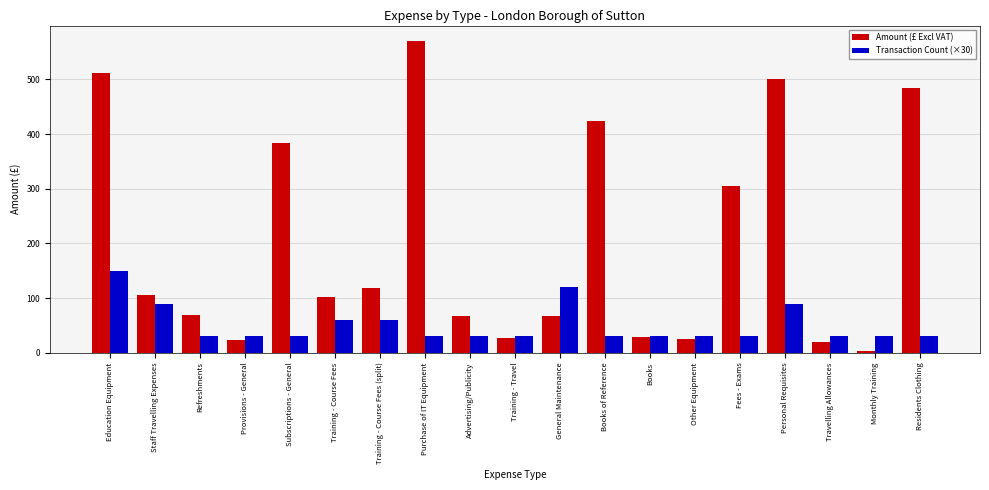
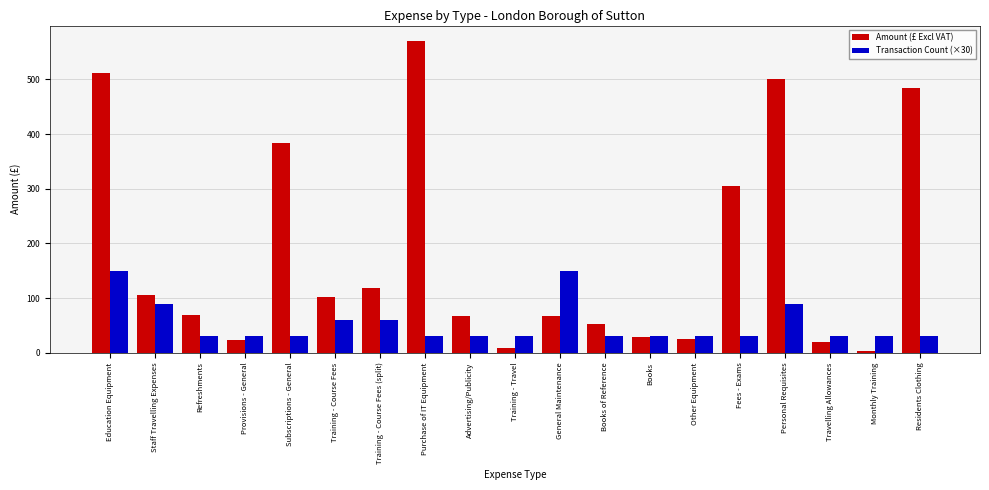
  {
    "Amount (£ Excl VAT)": {
      "Education Equipment": 510,
      "Staff Travelling Expenses": 110,
      "Refreshments": 70,
      "Provisions - General": 20,
      "Subscriptions - General": 380,
      "Training - Course Fees": 100,
      "Training - Course Fees (split)": 120,
      "Purchase of IT Equipment": 570,
      "Advertising/Publicity": 70,
-     "Training - Travel": 30,
+     "Training - Travel": 10,
      "General Maintenance": 70,
-     "Books of Reference": 420,
+     "Books of Reference": 50,
      "Books": 30,
      "Other Equipment": 20,
      "Fees - Exams": 310,
      "Personal Requisites": 500,
      "Travelling Allowances": 20,
      "Residents Clothing": 490
    },
    "Transaction Count (×30)": {
      "Education Equipment": 150,
      "Staff Travelling Expenses": 90,
      "Refreshments": 30,
      "Provisions - General": 30,
      "Subscriptions - General": 30,
      "Training - Course Fees": 60,
      "Training - Course Fees (split)": 60,
      "Purchase of IT Equipment": 30,
      "Advertising/Publicity": 30,
      "Training - Travel": 30,
-     "General Maintenance": 120,
+     "General Maintenance": 150,
      "Books of Reference": 30,
      "Books": 30,
      "Other Equipment": 30,
      "Fees - Exams": 30,
      "Personal Requisites": 90,
      "Travelling Allowances": 30,
      "Monthly Training": 30,
      "Residents Clothing": 30
    }
  }
